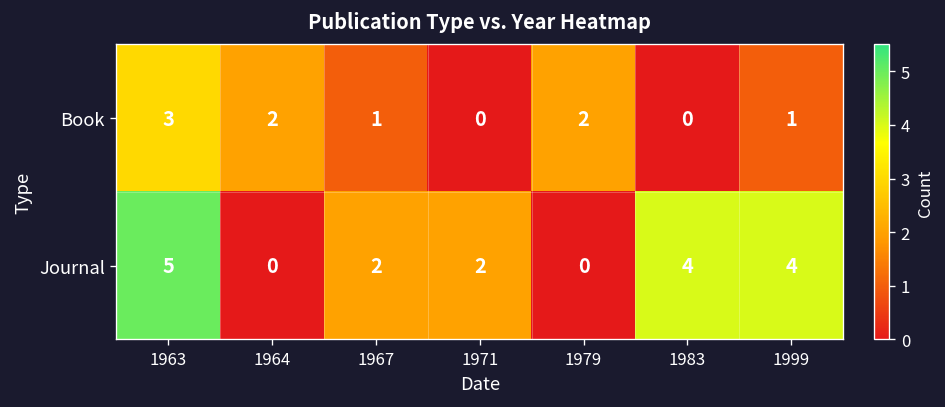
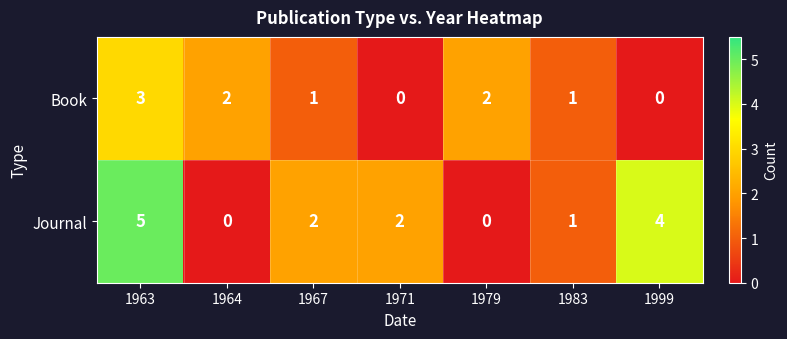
  {
    "Book": {
      "1963": 3,
      "1964": 2,
      "1967": 1,
      "1971": 0,
      "1979": 2,
-     "1983": 0,
-     "1999": 1
+     "1983": 1,
+     "1999": 0
    },
    "Journal": {
      "1963": 5,
      "1964": 0,
      "1967": 2,
      "1971": 2,
      "1979": 0,
-     "1983": 4,
+     "1983": 1,
      "1999": 4
    }
  }
